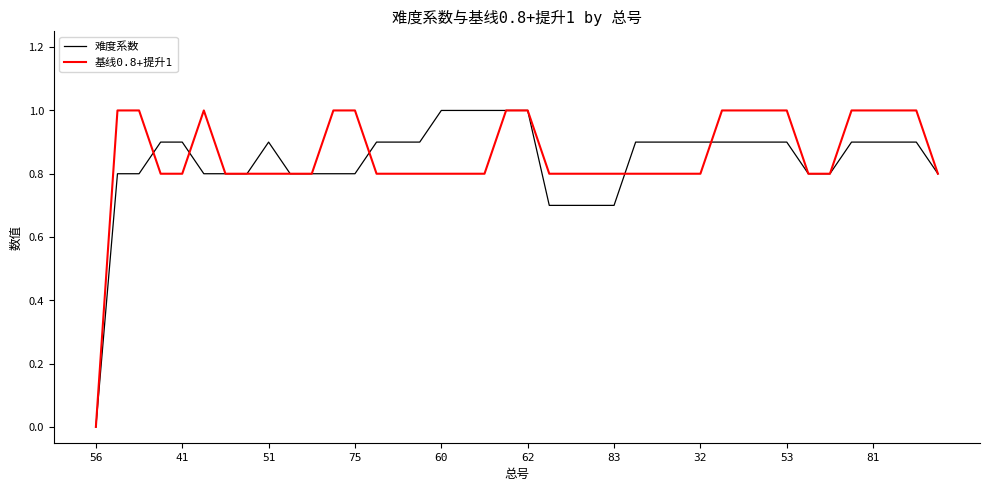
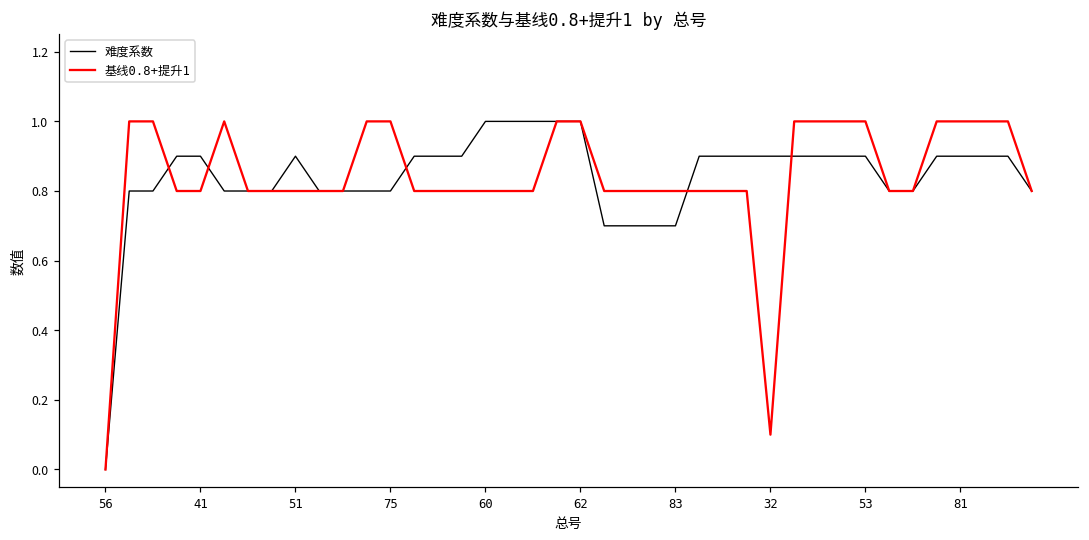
  {
    "难度系数": {
      "41": 0.9,
      "51": 0.9,
      "75": 0.8,
      "60": 1.0,
      "83": 0.7,
      "32": 0.9,
      "53": 0.9,
      "81": 0.9
    },
    "基线0.8+提升1": {
      "41": 0.8,
      "51": 0.8,
      "75": 1.0,
      "60": 0.8,
      "83": 0.8,
-     "32": 0.8,
+     "32": 0.1,
      "53": 1.0,
      "81": 1.0
    }
  }
